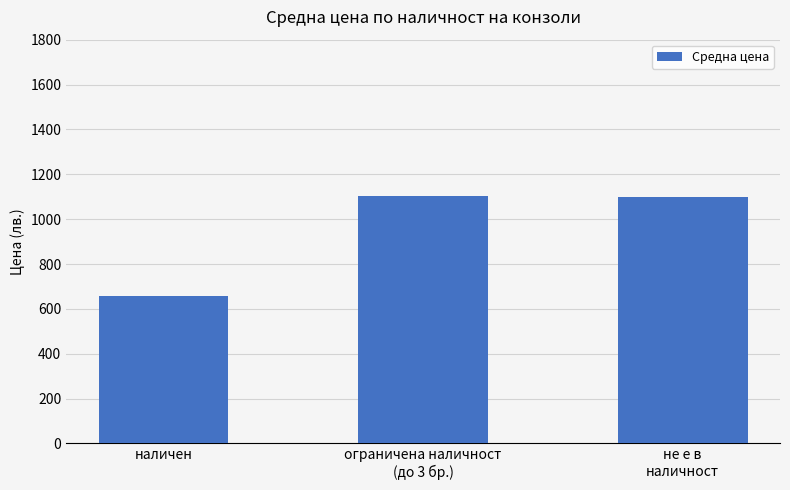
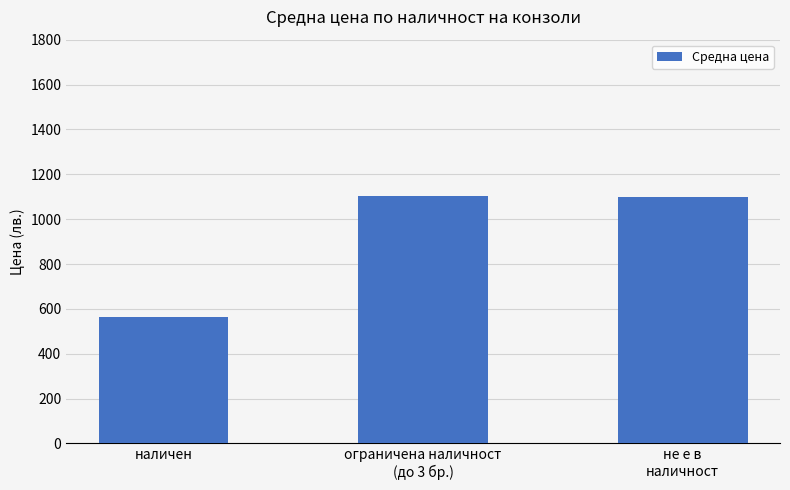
  {
-   "наличен": 660,
+   "наличен": 560,
    "ограничена наличност (до 3 бр.)": 1100,
    "не е в наличност": 1100
  }
